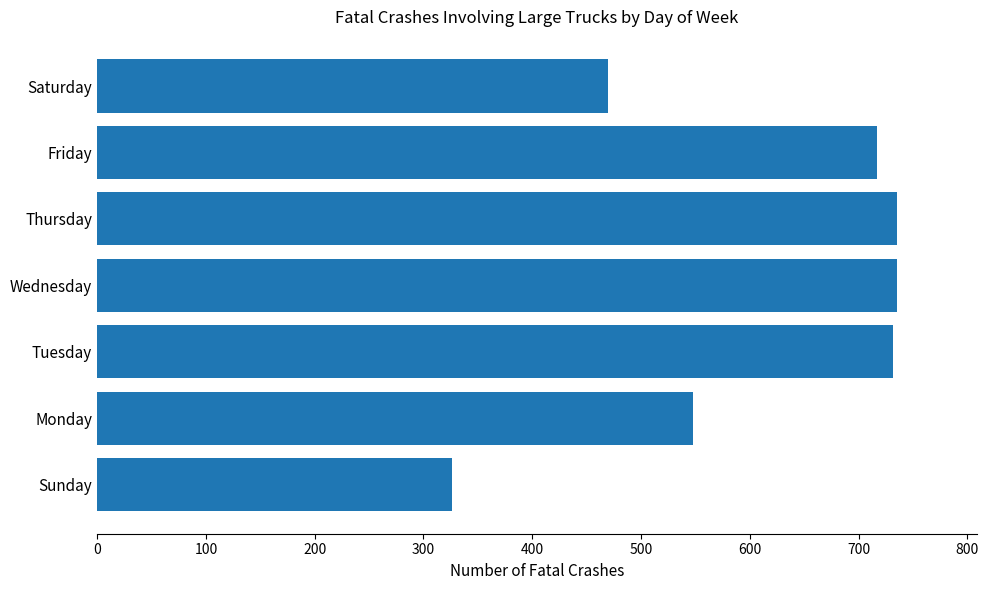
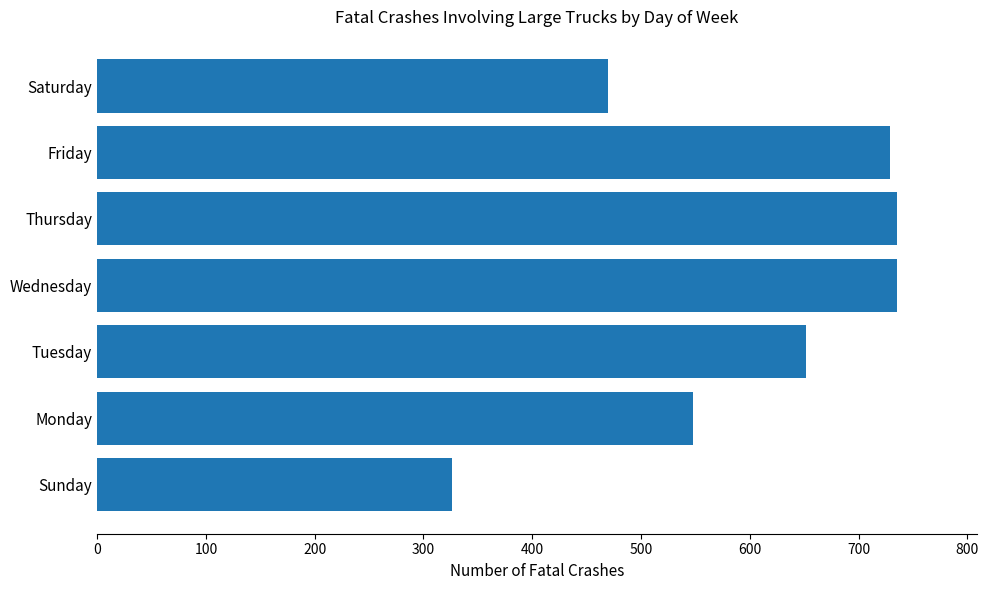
  {
    "Saturday": 470,
-   "Friday": 717,
+   "Friday": 729,
    "Thursday": 735,
    "Wednesday": 735,
-   "Tuesday": 732,
+   "Tuesday": 652,
    "Monday": 548,
    "Sunday": 326
  }
